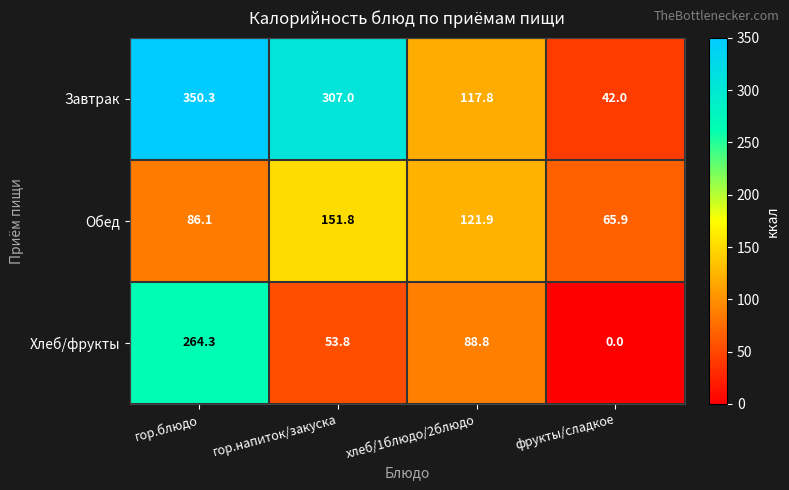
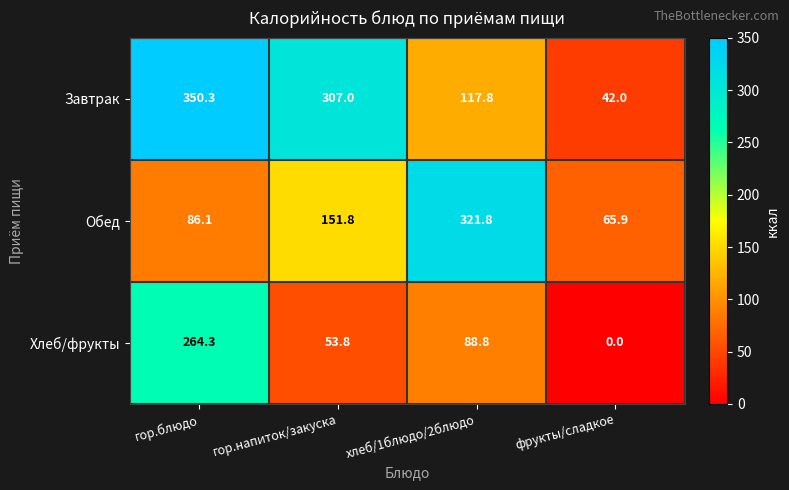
  {
    "Завтрак": {
      "гор.блюдо": 350.3,
      "гор.напиток/закуска": 307.0,
      "хлеб/1блюдо/2блюдо": 117.8,
      "фрукты/сладкое": 42.0
    },
    "Обед": {
      "гор.блюдо": 86.1,
      "гор.напиток/закуска": 151.8,
-     "хлеб/1блюдо/2блюдо": 121.9,
+     "хлеб/1блюдо/2блюдо": 321.8,
      "фрукты/сладкое": 65.9
    },
    "Хлеб/фрукты": {
      "гор.блюдо": 264.3,
      "гор.напиток/закуска": 53.8,
      "хлеб/1блюдо/2блюдо": 88.8,
      "фрукты/сладкое": 0.0
    }
  }
